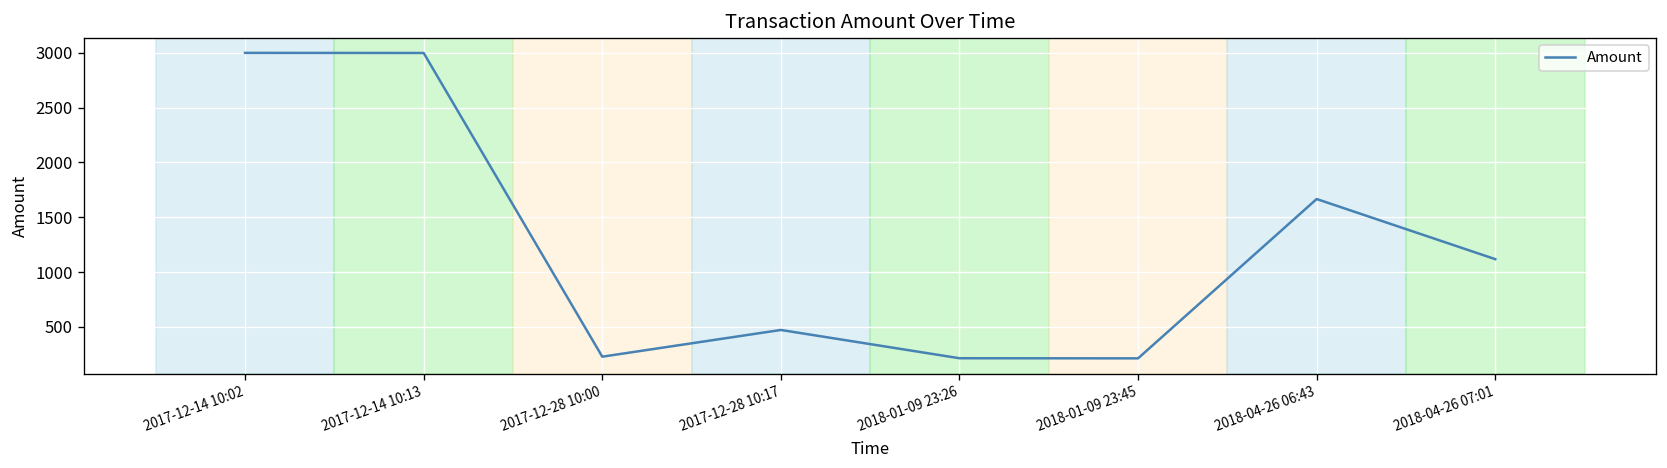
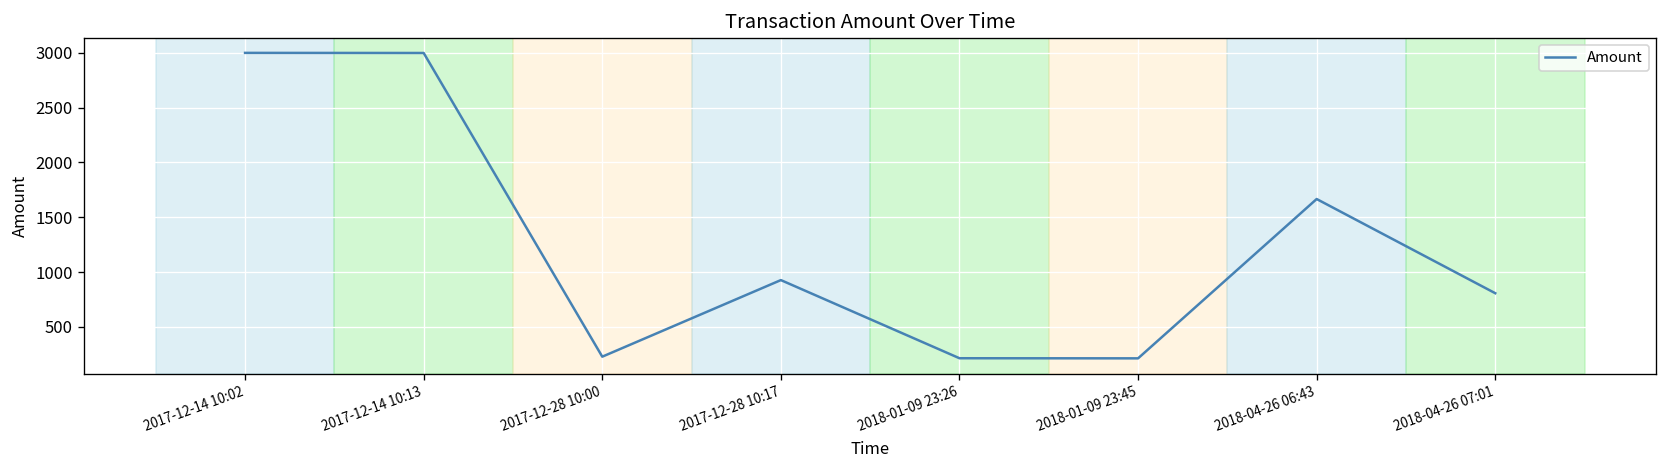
  {
    "2017-12-14 10:02": 3000,
    "2017-12-14 10:13": 3000,
    "2017-12-28 10:00": 200,
-   "2017-12-28 10:17": 500,
+   "2017-12-28 10:17": 900,
    "2018-01-09 23:26": 200,
    "2018-01-09 23:45": 200,
    "2018-04-26 06:43": 1700,
-   "2018-04-26 07:01": 1100
+   "2018-04-26 07:01": 800
  }
